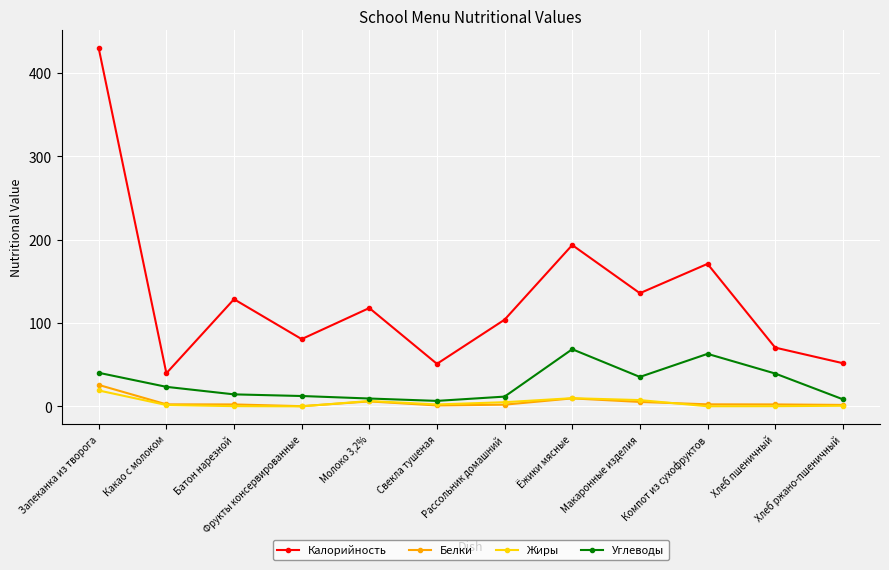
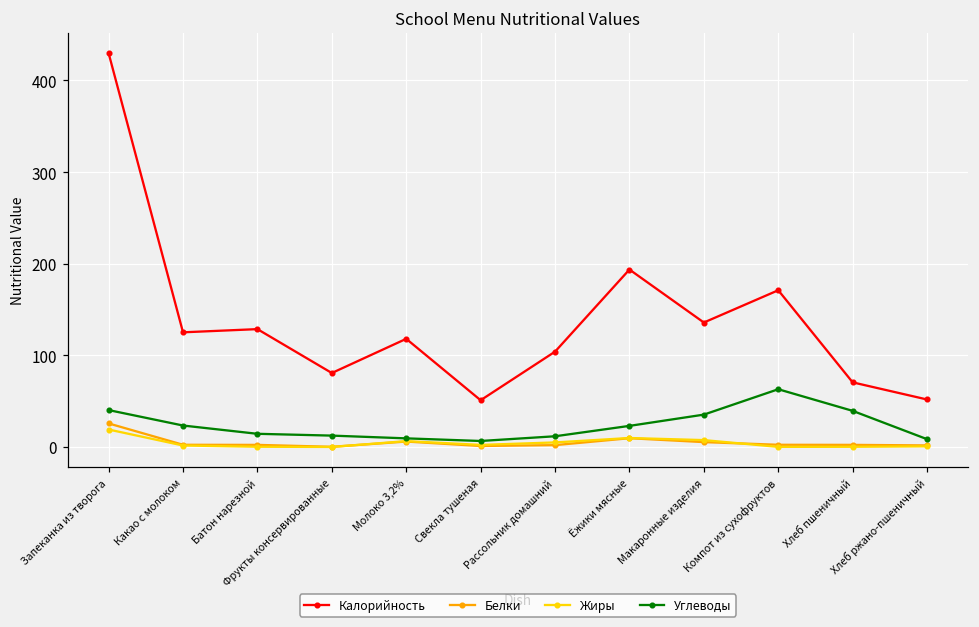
  {
    "Калорийность": {
      "Запеканка из творога": 430,
-     "Какао с молоком": 40,
+     "Какао с молоком": 130,
      "Батон нарезной": 130,
      "Фрукты консервированные": 80,
      "Молоко 3,2%": 120,
      "Свекла тушеная": 50,
      "Рассольник домашний": 100,
      "Ёжики мясные": 190,
      "Макаронные изделия": 140,
      "Компот из сухофруктов": 170,
      "Хлеб пшеничный": 70,
      "Хлеб ржано-пшеничный": 50
    },
    "Углеводы": {
      "Запеканка из творога": 40,
      "Какао с молоком": 20,
      "Батон нарезной": 10,
      "Фрукты консервированные": 10,
      "Свекла тушеная": 10,
      "Рассольник домашний": 10,
-     "Ёжики мясные": 70,
+     "Ёжики мясные": 20,
      "Макаронные изделия": 40,
      "Компот из сухофруктов": 60,
      "Хлеб пшеничный": 40,
      "Хлеб ржано-пшеничный": 10
    }
  }
